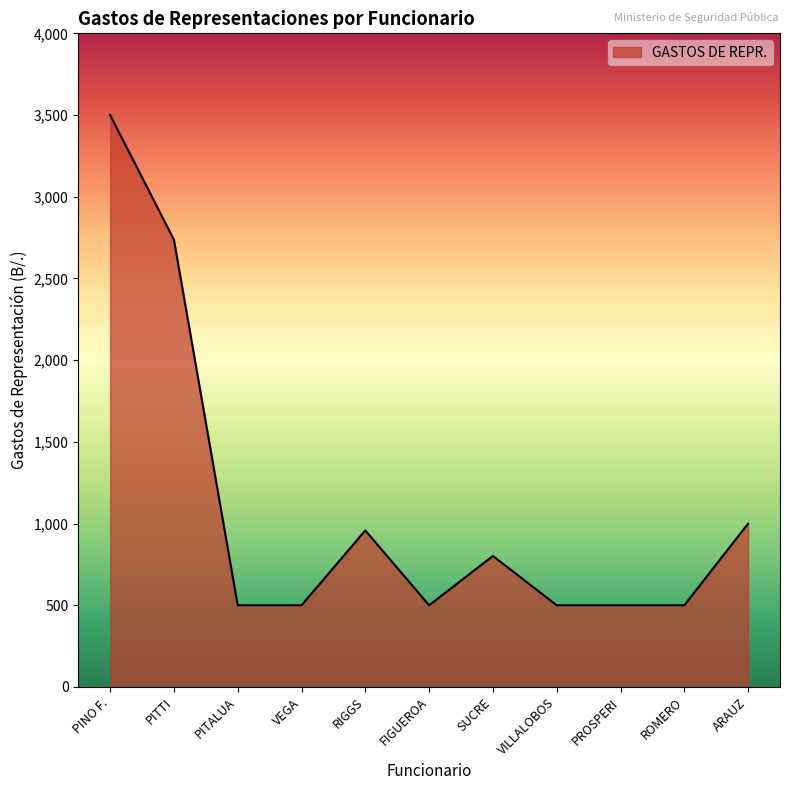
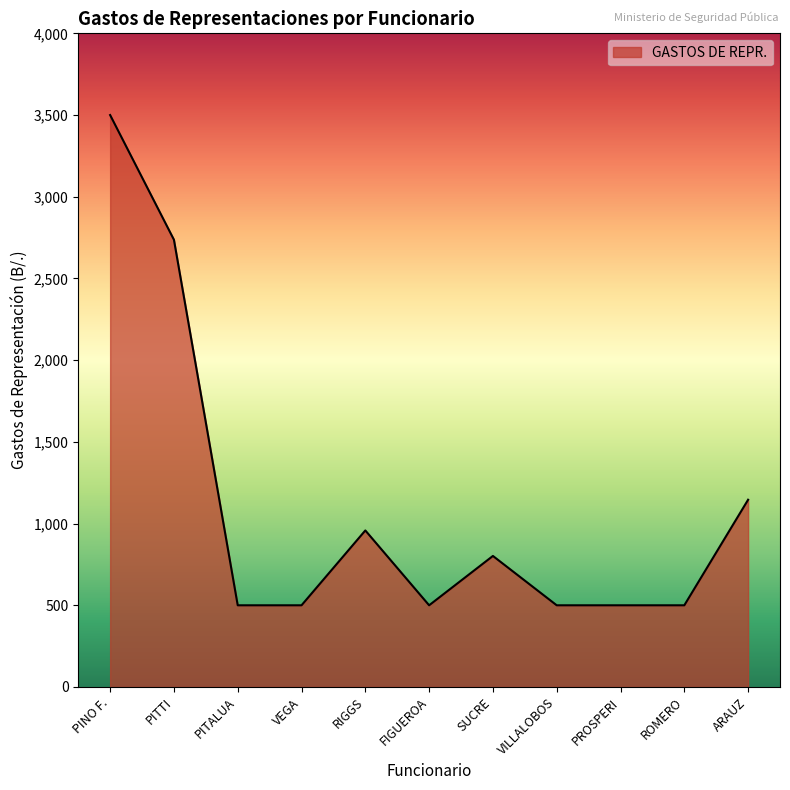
  {
    "PINO F.": "3,500",
    "PITTI": "2,740",
    "PITALUA": "500",
    "VEGA": "500",
    "RIGGS": "960",
    "FIGUEROA": "500",
    "SUCRE": "800",
    "VILLALOBOS": "500",
    "PROSPERI": "500",
    "ROMERO": "500",
-   "ARAUZ": "1,000"
+   "ARAUZ": "1,150"
  }
